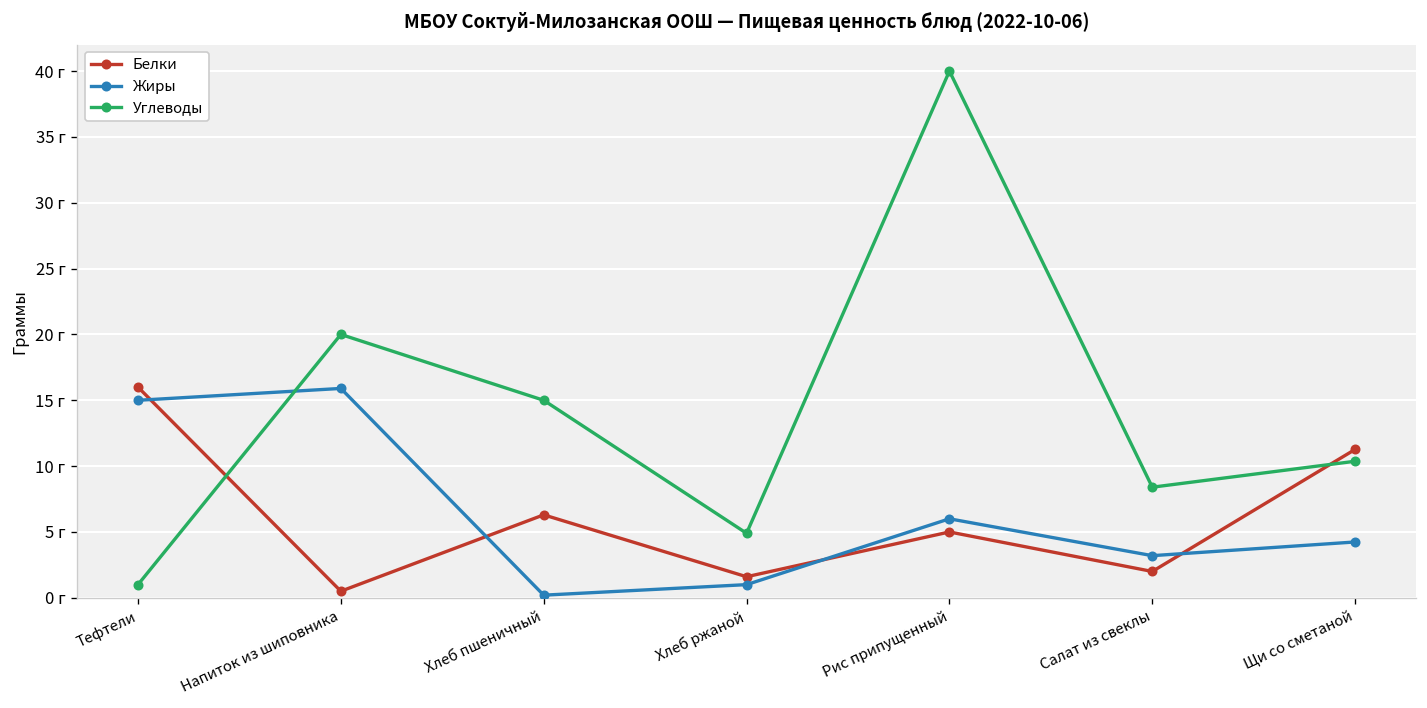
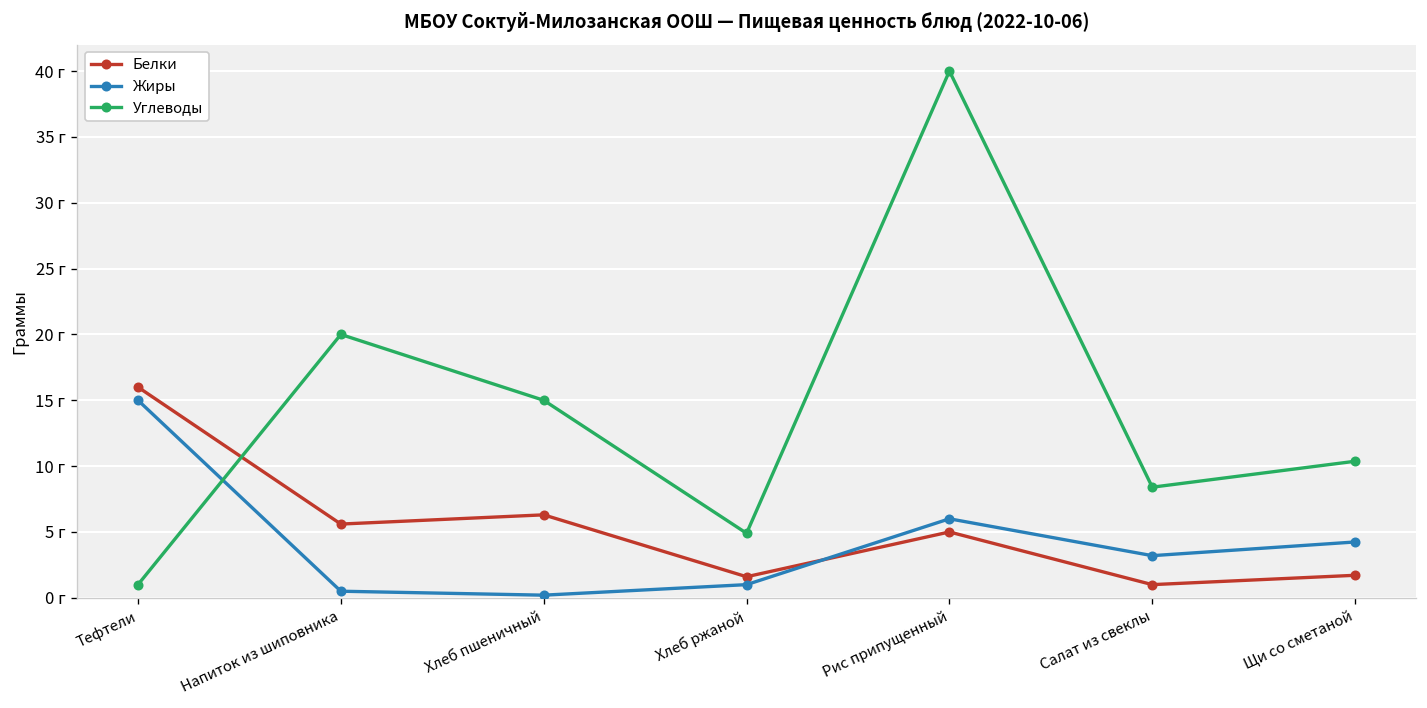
  {
    "Белки": {
      "Тефтели": "16.0 г",
-     "Напиток из шиповника": "0.5 г",
+     "Напиток из шиповника": "5.6 г",
      "Хлеб пшеничный": "6.3 г",
      "Хлеб ржаной": "1.6 г",
      "Рис припущенный": "5.0 г",
-     "Салат из свеклы": "2 г",
-     "Щи со сметаной": "11.3 г"
+     "Салат из свеклы": "1 г",
+     "Щи со сметаной": "1.7 г"
    },
    "Жиры": {
      "Тефтели": "15.0 г",
-     "Напиток из шиповника": "15.9 г",
+     "Напиток из шиповника": "0.5 г",
      "Хлеб пшеничный": "0.2 г",
      "Хлеб ржаной": "1.0 г",
      "Рис припущенный": "6.0 г",
      "Салат из свеклы": "3.2 г",
      "Щи со сметаной": "4.2 г"
    },
    "Углеводы": {
      "Тефтели": "1.0 г",
      "Напиток из шиповника": "20.0 г",
      "Хлеб пшеничный": "15.0 г",
      "Хлеб ржаной": "4.9 г",
      "Рис припущенный": "40.0 г",
      "Салат из свеклы": "8.4 г",
      "Щи со сметаной": "10.4 г"
    }
  }
